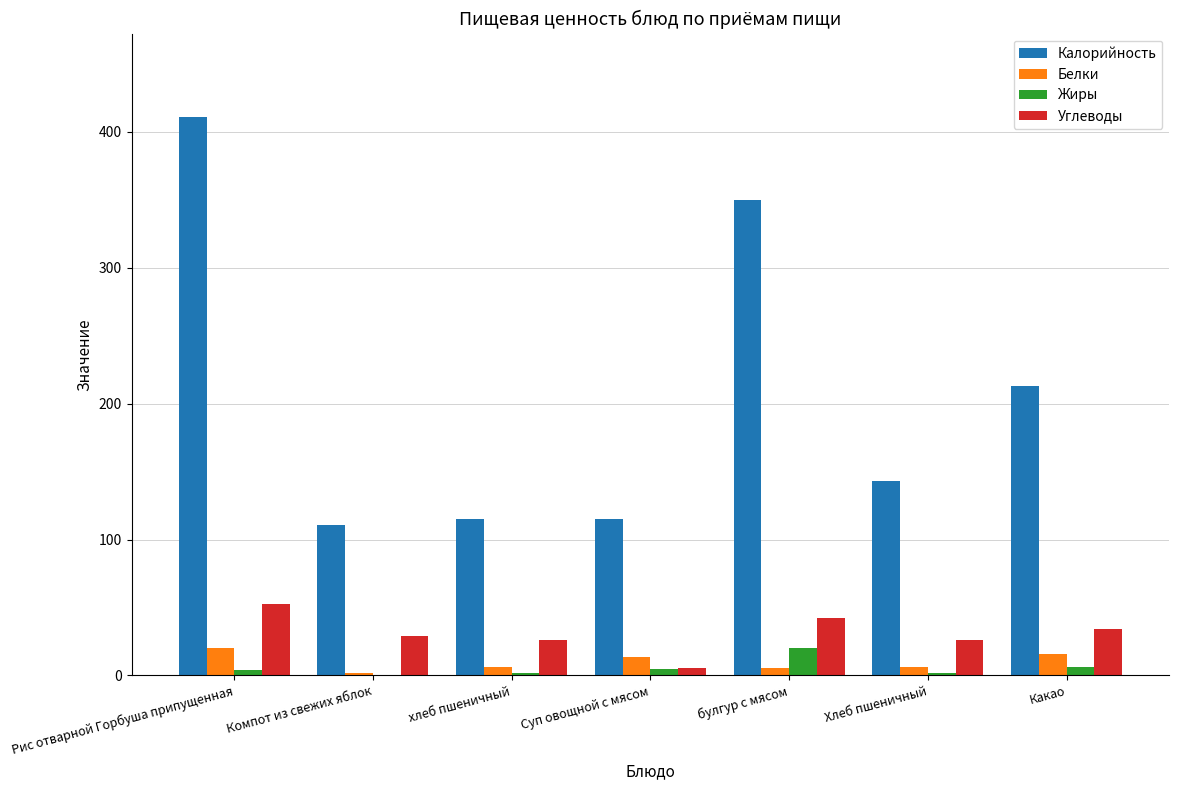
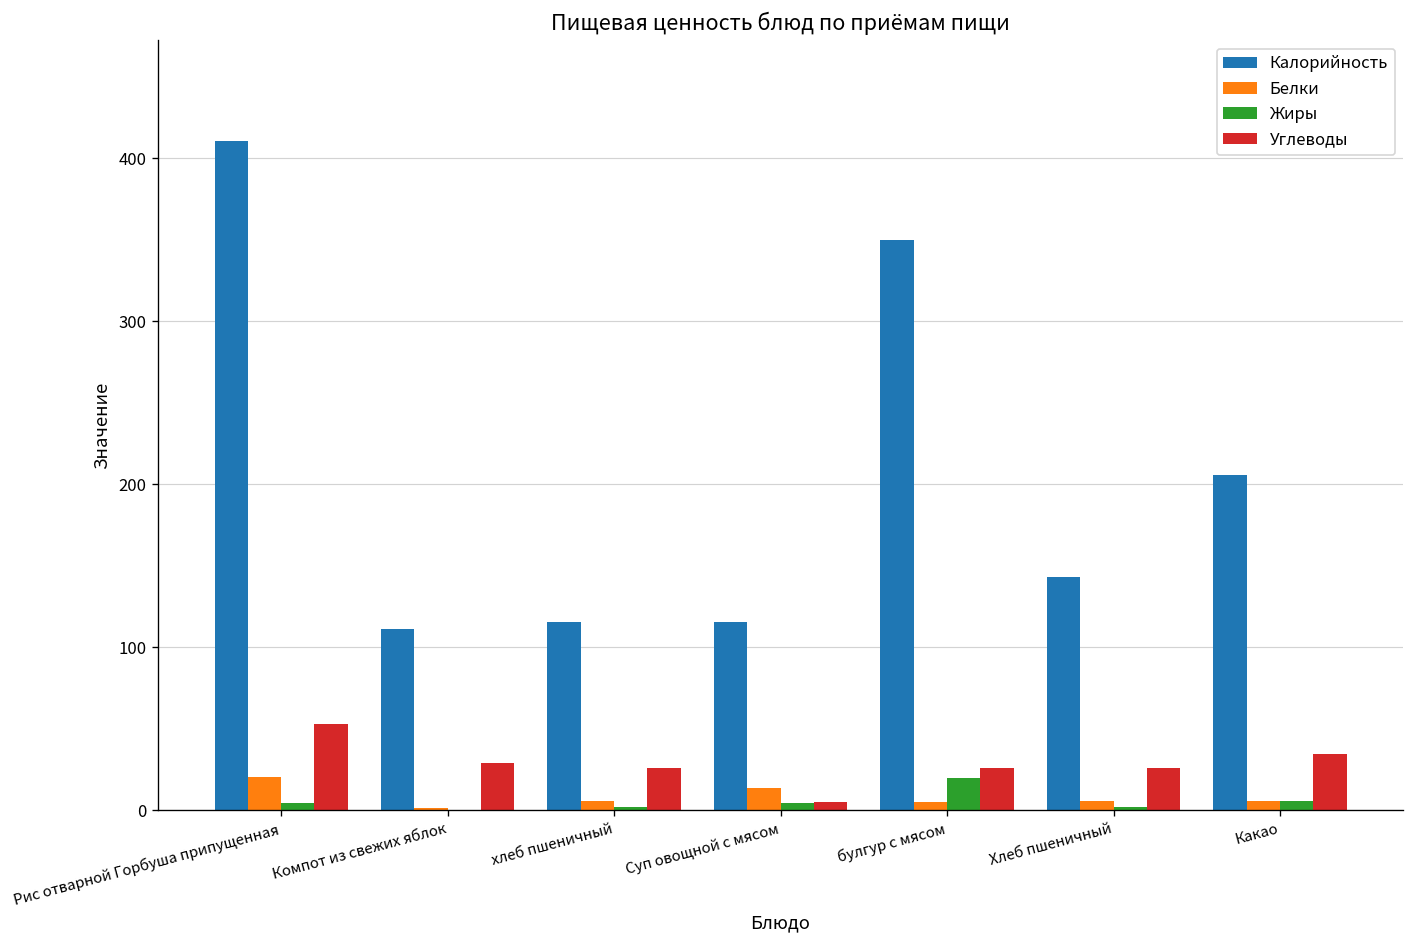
  {
    "Калорийность": {
      "Рис отварной Горбуша припущенная": 411,
      "Компот из свежих яблок": 111,
      "хлеб пшеничный": 115,
      "Суп овощной с мясом": 115,
      "булгур с мясом": 350,
      "Хлеб пшеничный": 143,
-     "Какао": 213
+     "Какао": 206
    },
    "Белки": {
      "Рис отварной Горбуша припущенная": 21,
      "хлеб пшеничный": 6,
      "Суп овощной с мясом": 14,
      "булгур с мясом": 5,
      "Хлеб пшеничный": 6,
-     "Какао": 15
+     "Какао": 6
    },
    "Жиры": {
      "Рис отварной Горбуша припущенная": 4,
      "Компот из свежих яблок": 0,
      "Суп овощной с мясом": 5,
      "булгур с мясом": 20,
      "Какао": 6
    },
    "Углеводы": {
      "Рис отварной Горбуша припущенная": 53,
      "Компот из свежих яблок": 29,
      "хлеб пшеничный": 26,
      "Суп овощной с мясом": 5,
-     "булгур с мясом": 43,
+     "булгур с мясом": 26,
      "Хлеб пшеничный": 26,
      "Какао": 34
    }
  }
